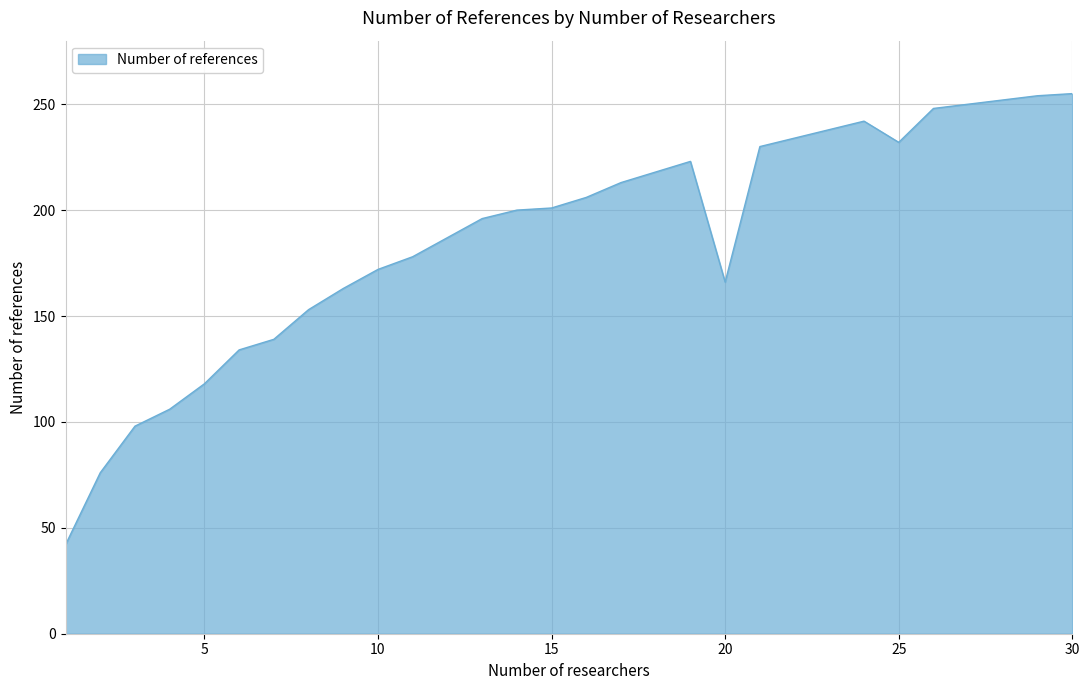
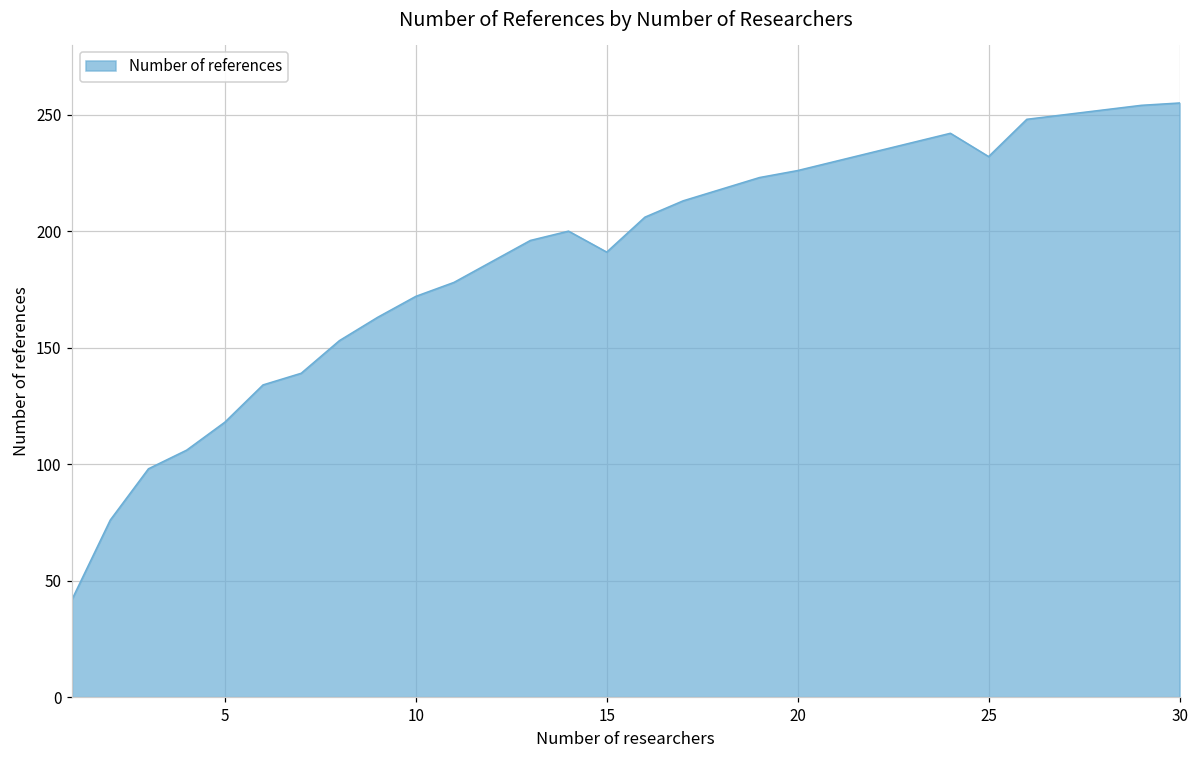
  {
    "5": 118,
    "10": 172,
-   "15": 201,
-   "20": 166,
+   "15": 191,
+   "20": 226,
    "25": 232,
    "30": 255
  }
